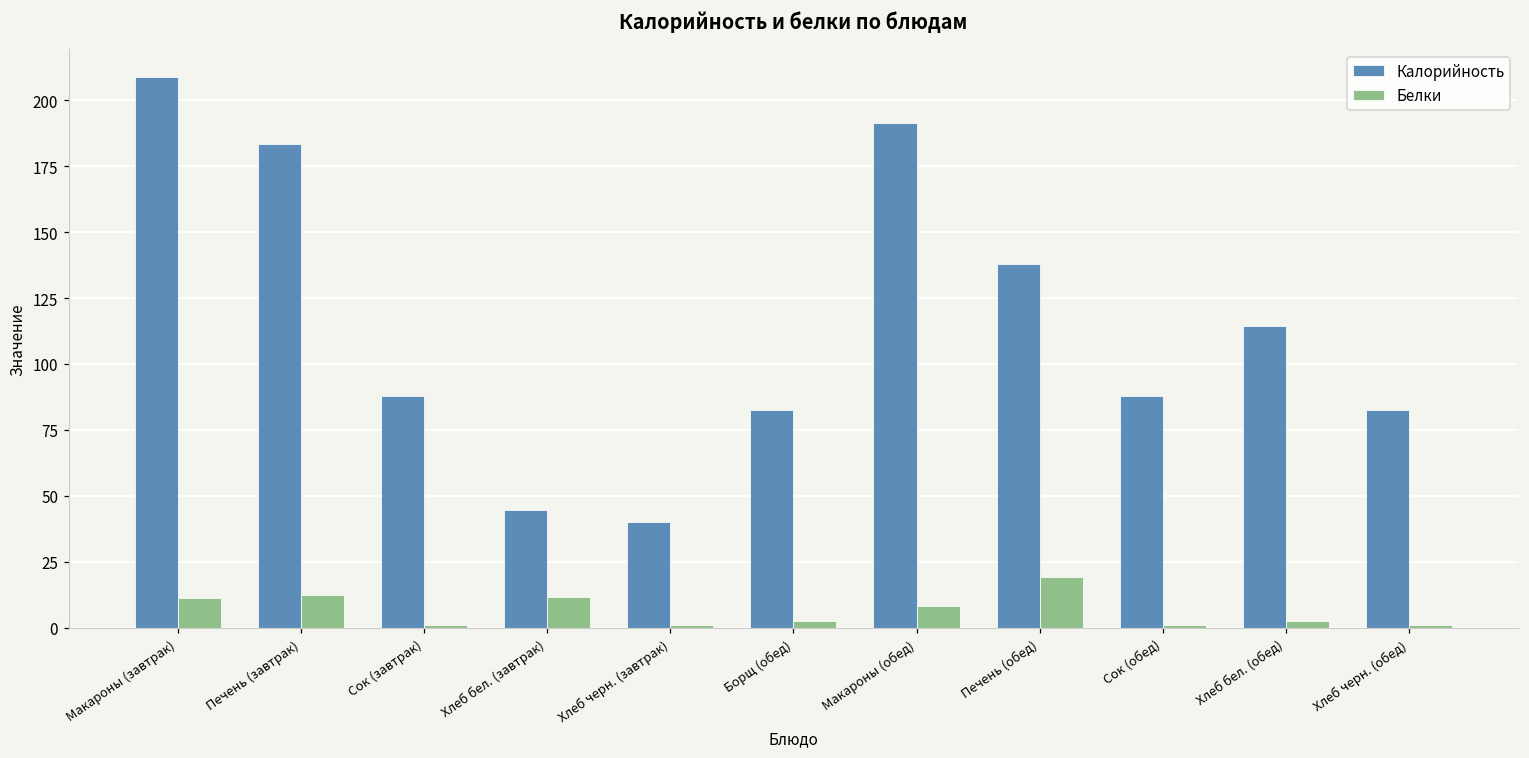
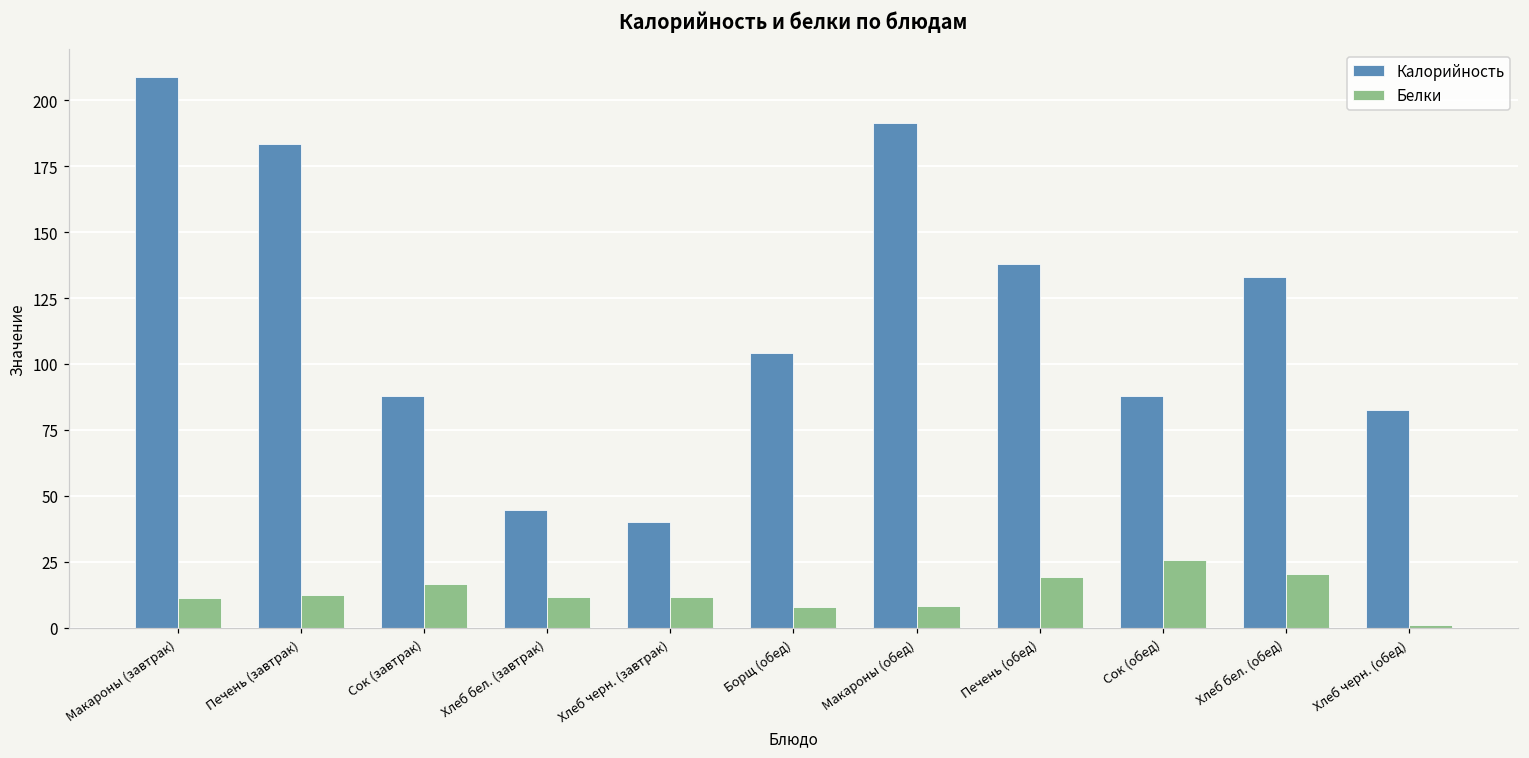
  {
    "Калорийность": {
      "Макароны (завтрак)": 209,
      "Печень (завтрак)": 184,
      "Сок (завтрак)": 88,
      "Хлеб бел. (завтрак)": 45,
      "Хлеб черн. (завтрак)": 40,
-     "Борщ (обед)": 82,
+     "Борщ (обед)": 104,
      "Макароны (обед)": 191,
      "Печень (обед)": 138,
      "Сок (обед)": 88,
-     "Хлеб бел. (обед)": 114,
+     "Хлеб бел. (обед)": 133,
      "Хлеб черн. (обед)": 83
    },
    "Белки": {
      "Макароны (завтрак)": 11,
      "Печень (завтрак)": 12,
-     "Сок (завтрак)": 1,
+     "Сок (завтрак)": 17,
      "Хлеб бел. (завтрак)": 12,
-     "Хлеб черн. (завтрак)": 1,
-     "Борщ (обед)": 2,
+     "Хлеб черн. (завтрак)": 12,
+     "Борщ (обед)": 8,
      "Макароны (обед)": 8,
      "Печень (обед)": 19,
-     "Сок (обед)": 1,
-     "Хлеб бел. (обед)": 3,
+     "Сок (обед)": 26,
+     "Хлеб бел. (обед)": 20,
      "Хлеб черн. (обед)": 1
    }
  }
